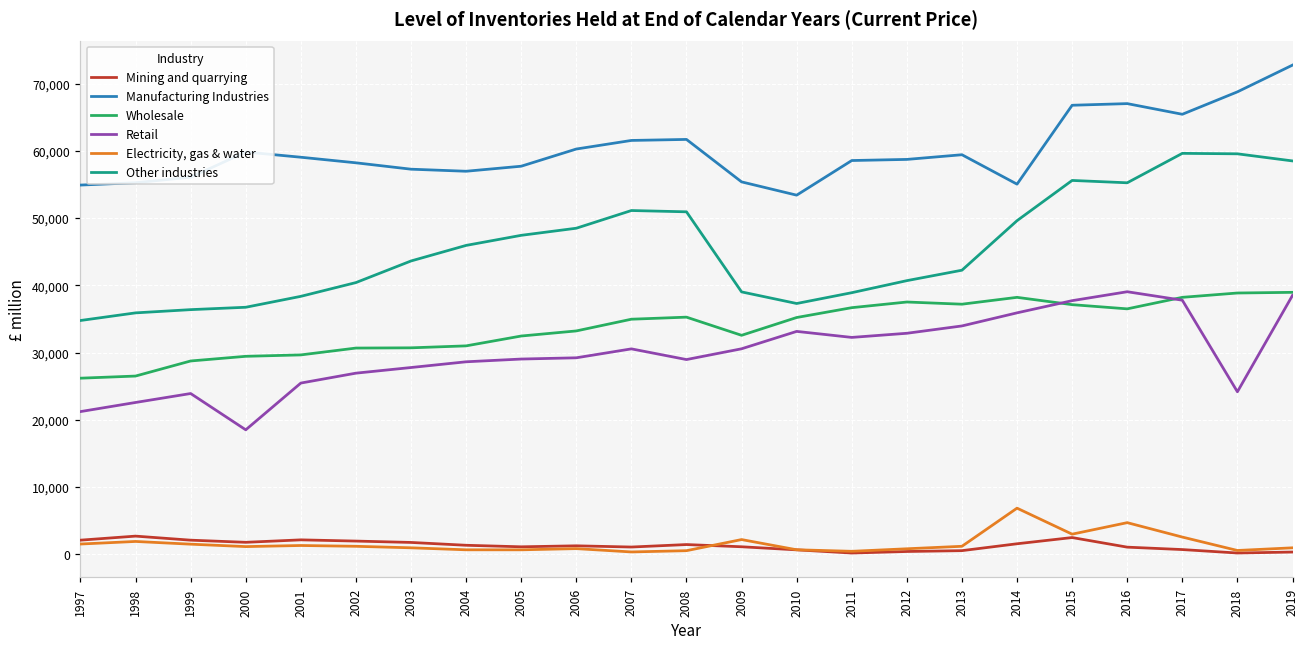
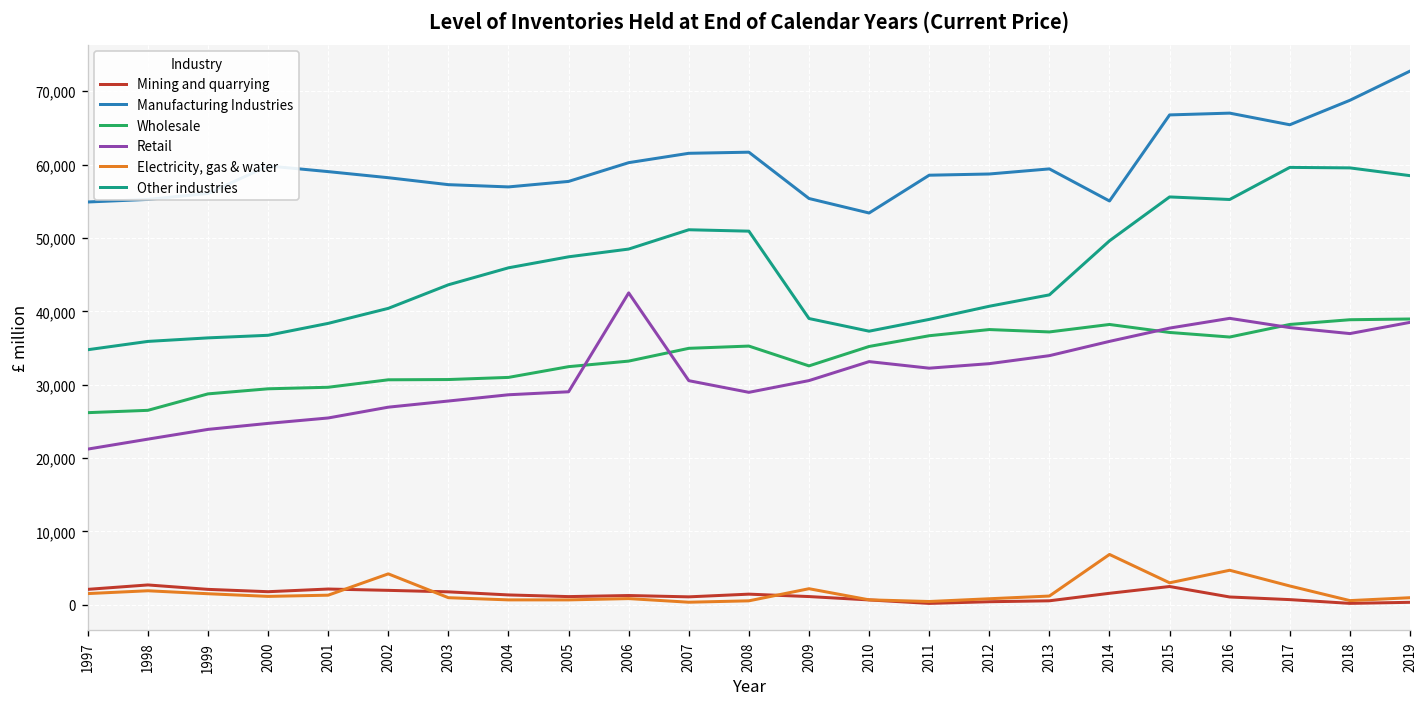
  {
    "Mining and quarrying": {
      "1997": "2,000",
      "1998": "3,000",
      "1999": "2,000",
      "2000": "2,000",
      "2001": "2,000",
      "2002": "2,000",
      "2003": "2,000",
      "2004": "1,000",
      "2005": "1,000",
      "2006": "1,000",
      "2007": "1,000",
      "2008": "1,000",
      "2009": "1,000",
      "2013": "1,000",
      "2014": "2,000",
      "2015": "2,000",
      "2016": "1,000",
      "2017": "1,000",
      "2019": "0"
    },
    "Manufacturing Industries": {
      "1997": "55,000",
      "1998": "55,000",
      "1999": "56,000",
      "2001": "59,000",
      "2002": "58,000",
      "2003": "57,000",
      "2004": "57,000",
      "2005": "58,000",
      "2006": "60,000",
      "2007": "62,000",
      "2008": "62,000",
      "2009": "55,000",
      "2010": "53,000",
      "2011": "59,000",
      "2012": "59,000",
      "2013": "59,000",
      "2014": "55,000",
      "2015": "67,000",
      "2016": "67,000",
      "2017": "65,000",
      "2018": "69,000",
      "2019": "73,000"
    },
    "Retail": {
      "1997": "21,000",
      "1998": "23,000",
      "1999": "24,000",
-     "2000": "19,000",
+     "2000": "25,000",
      "2001": "25,000",
      "2002": "27,000",
      "2003": "28,000",
      "2004": "29,000",
      "2005": "29,000",
-     "2006": "29,000",
+     "2006": "43,000",
      "2007": "31,000",
      "2008": "29,000",
      "2009": "31,000",
      "2010": "33,000",
      "2011": "32,000",
      "2012": "33,000",
      "2013": "34,000",
      "2014": "36,000",
      "2015": "38,000",
      "2016": "39,000",
      "2017": "38,000",
-     "2018": "24,000",
+     "2018": "37,000",
      "2019": "38,000"
    },
    "Electricity, gas & water": {
      "1997": "2,000",
      "1998": "2,000",
      "1999": "2,000",
      "2000": "1,000",
      "2001": "1,000",
-     "2002": "1,000",
+     "2002": "4,000",
      "2003": "1,000",
      "2004": "1,000",
      "2005": "1,000",
      "2006": "1,000",
      "2007": "0",
      "2008": "1,000",
      "2009": "2,000",
      "2013": "1,000",
      "2014": "7,000",
      "2015": "3,000",
      "2016": "5,000",
      "2017": "3,000",
      "2019": "1,000"
    }
  }
